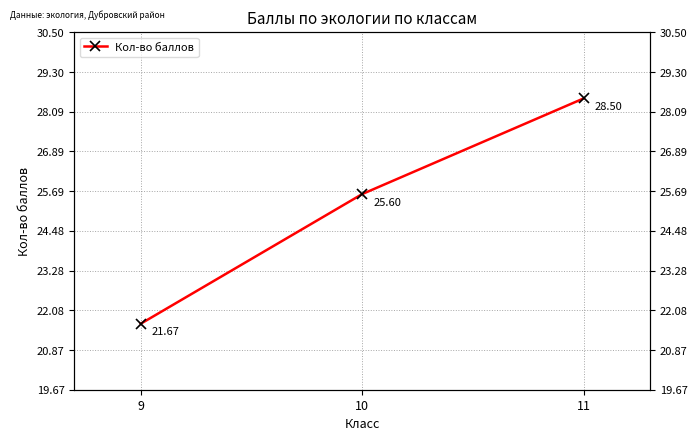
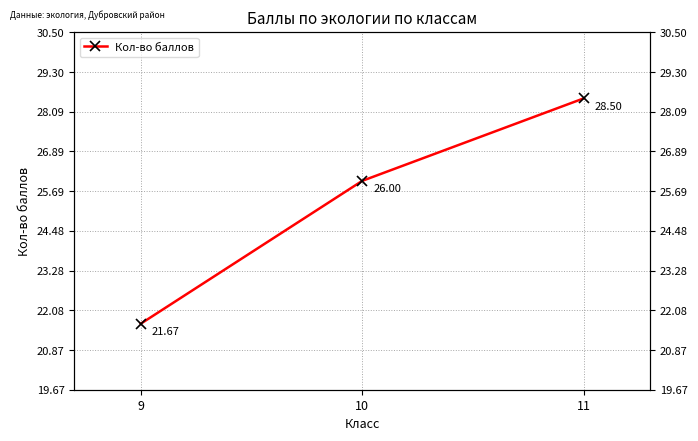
  {
    "9": 21.67,
-   "10": 25.60,
+   "10": 26.00,
    "11": 28.50
  }
